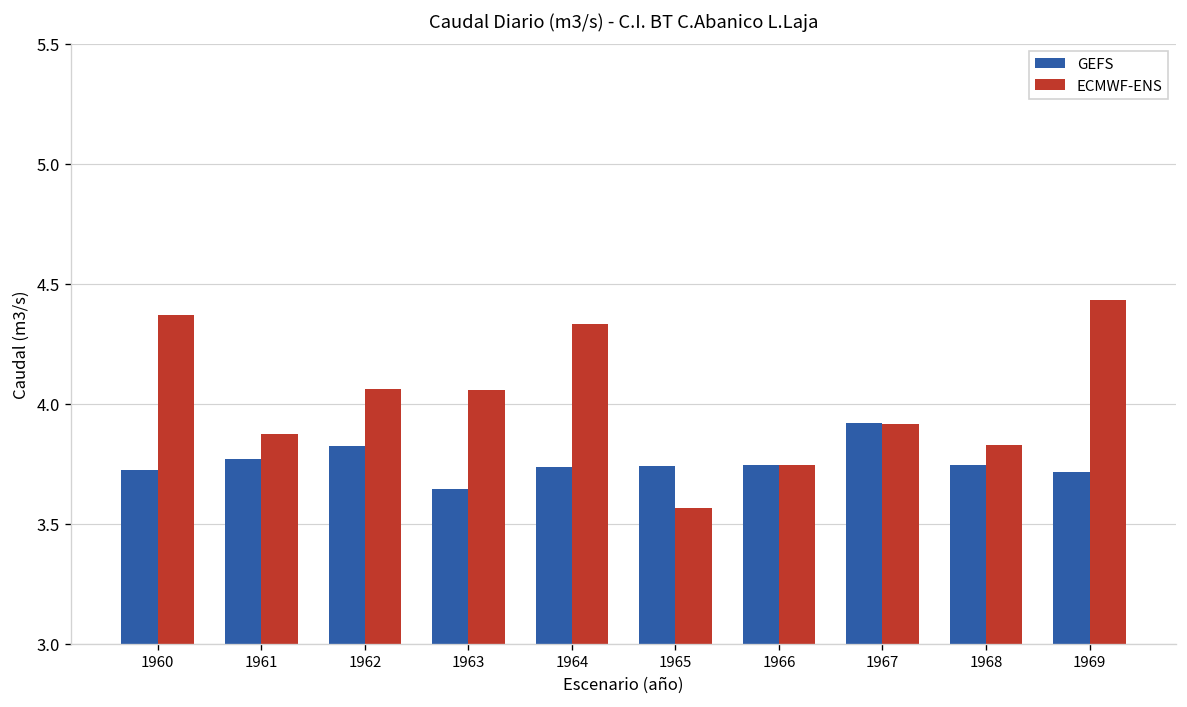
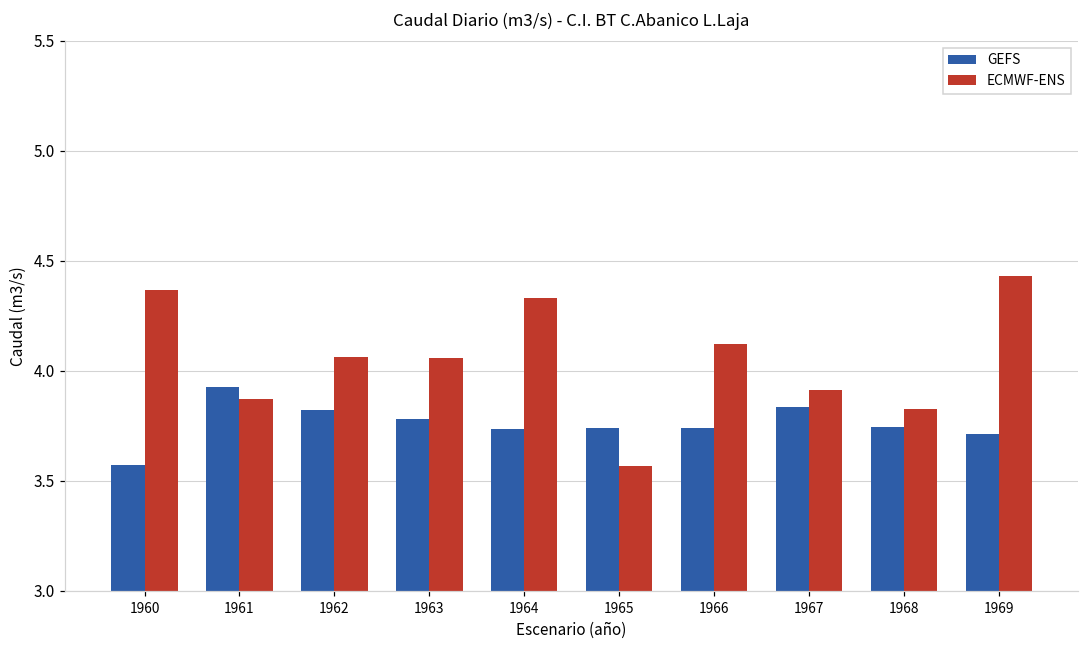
  {
    "GEFS": {
-     "1960": 3.72,
-     "1961": 3.77,
+     "1960": 3.57,
+     "1961": 3.93,
      "1962": 3.82,
-     "1963": 3.64,
+     "1963": 3.78,
      "1964": 3.74,
      "1965": 3.74,
      "1966": 3.74,
-     "1967": 3.92,
+     "1967": 3.84,
      "1968": 3.75,
      "1969": 3.71
    },
    "ECMWF-ENS": {
      "1960": 4.37,
      "1961": 3.87,
      "1962": 4.06,
      "1963": 4.06,
      "1964": 4.33,
      "1965": 3.57,
-     "1966": 3.74,
+     "1966": 4.12,
      "1967": 3.91,
      "1968": 3.83,
      "1969": 4.43
    }
  }
